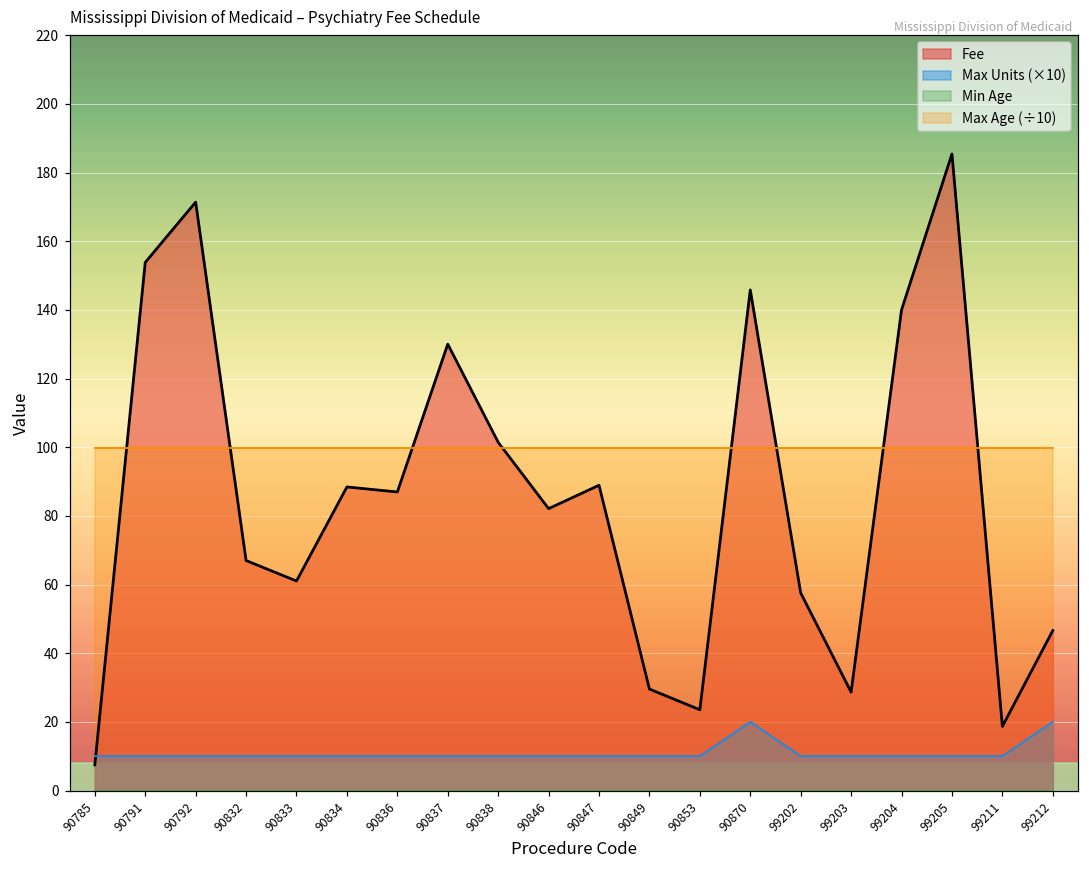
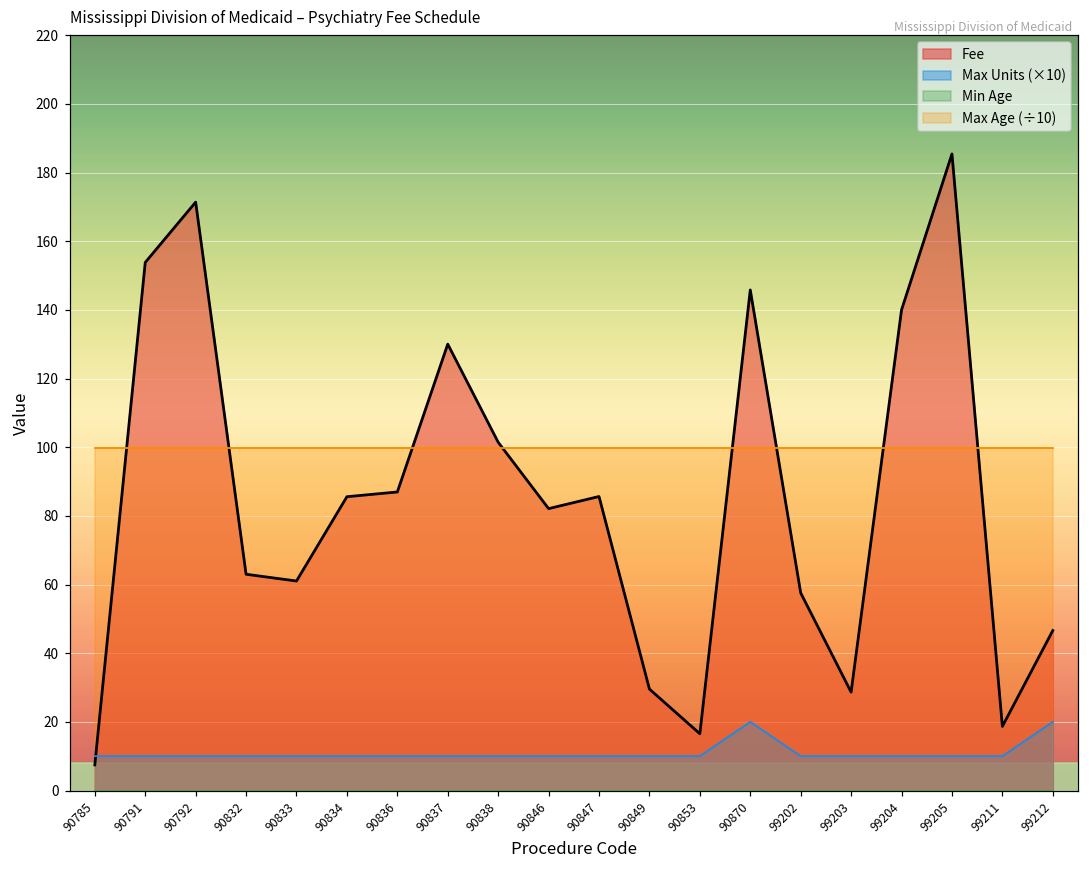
  {
    "Fee": {
      "90791": 154,
      "90792": 171,
-     "90832": 67,
+     "90832": 63,
      "90833": 61,
-     "90834": 88,
+     "90834": 86,
      "90836": 87,
      "90837": 130,
      "90838": 101,
      "90846": 82,
-     "90847": 89,
+     "90847": 86,
      "90849": 30,
-     "90853": 24,
+     "90853": 17,
      "90870": 146,
      "99202": 58,
      "99203": 29,
      "99204": 140,
      "99205": 185,
      "99211": 19,
      "99212": 47
    },
    "Max Units (×10)": {
      "90785": 10,
      "90791": 10,
      "90792": 10,
      "90832": 10,
      "90833": 10,
      "90834": 10,
      "90836": 10,
      "90837": 10,
      "90838": 10,
      "90846": 10,
      "90847": 10,
      "90849": 10,
      "90853": 10,
      "90870": 20,
      "99202": 10,
      "99203": 10,
      "99204": 10,
      "99205": 10,
      "99211": 10,
      "99212": 20
    },
    "Max Age (÷10)": {
      "90785": 100,
      "90791": 100,
      "90792": 100,
      "90832": 100,
      "90833": 100,
      "90834": 100,
      "90836": 100,
      "90837": 100,
      "90838": 100,
      "90846": 100,
      "90847": 100,
      "90849": 100,
      "90853": 100,
      "90870": 100,
      "99202": 100,
      "99203": 100,
      "99204": 100,
      "99205": 100,
      "99211": 100,
      "99212": 100
    }
  }
